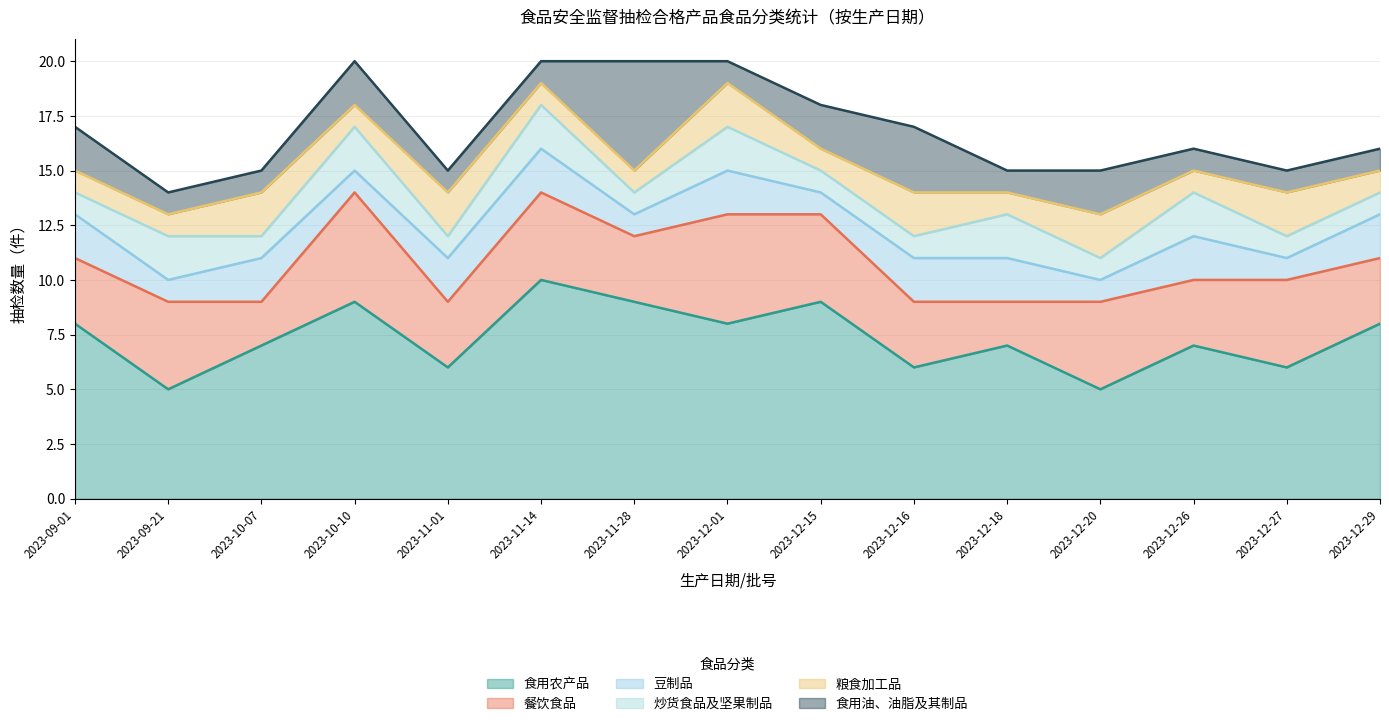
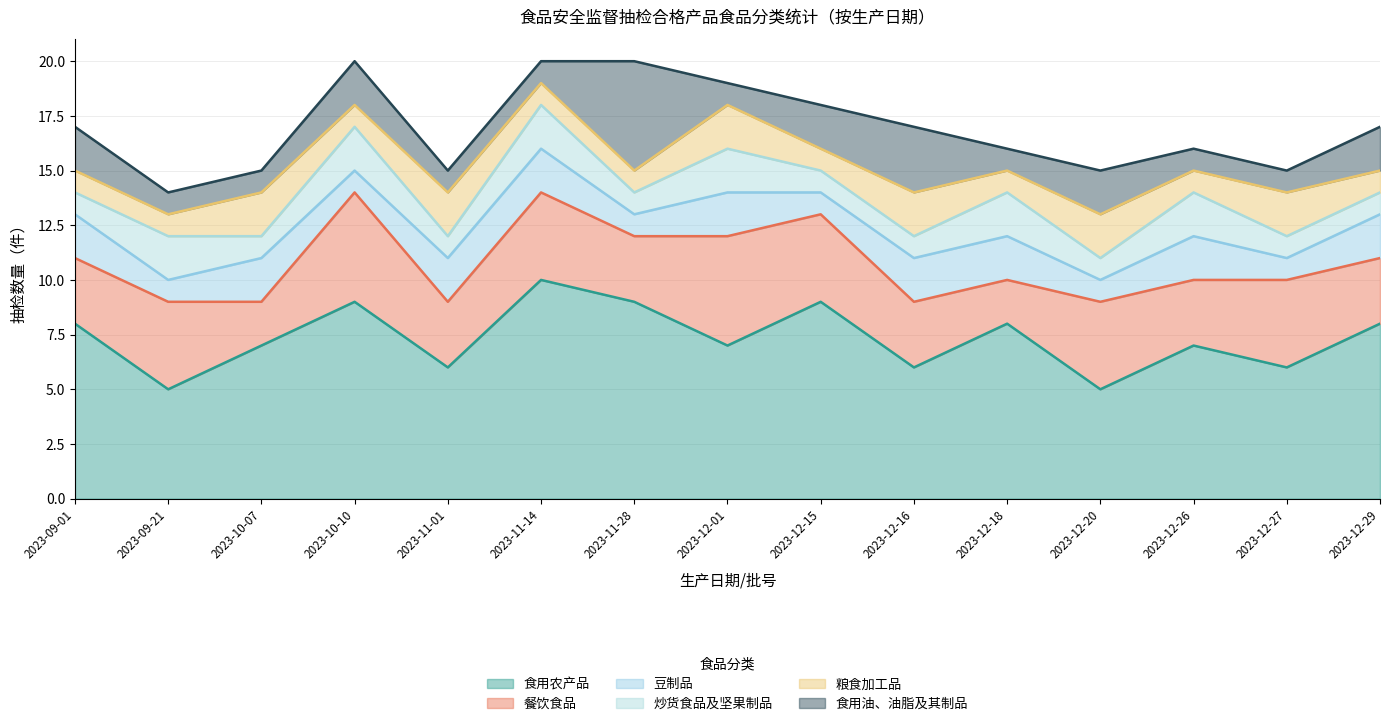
  {
    "食用农产品": {
      "2023-09-01": 8,
      "2023-09-21": 5,
      "2023-10-07": 7,
      "2023-10-10": 9,
      "2023-11-01": 6,
      "2023-11-14": 10,
      "2023-11-28": 9,
-     "2023-12-01": 8,
+     "2023-12-01": 7,
      "2023-12-15": 9,
      "2023-12-16": 6,
-     "2023-12-18": 7,
+     "2023-12-18": 8,
      "2023-12-20": 5,
      "2023-12-26": 7,
      "2023-12-27": 6,
      "2023-12-29": 8
    },
    "食用油、油脂及其制品": {
      "2023-09-01": 2,
      "2023-09-21": 1,
      "2023-10-07": 1,
      "2023-10-10": 2,
      "2023-11-01": 1,
      "2023-11-14": 1,
      "2023-11-28": 5,
      "2023-12-01": 1,
      "2023-12-15": 2,
      "2023-12-16": 3,
      "2023-12-18": 1,
      "2023-12-20": 2,
      "2023-12-26": 1,
      "2023-12-27": 1,
-     "2023-12-29": 1
+     "2023-12-29": 2
    }
  }
